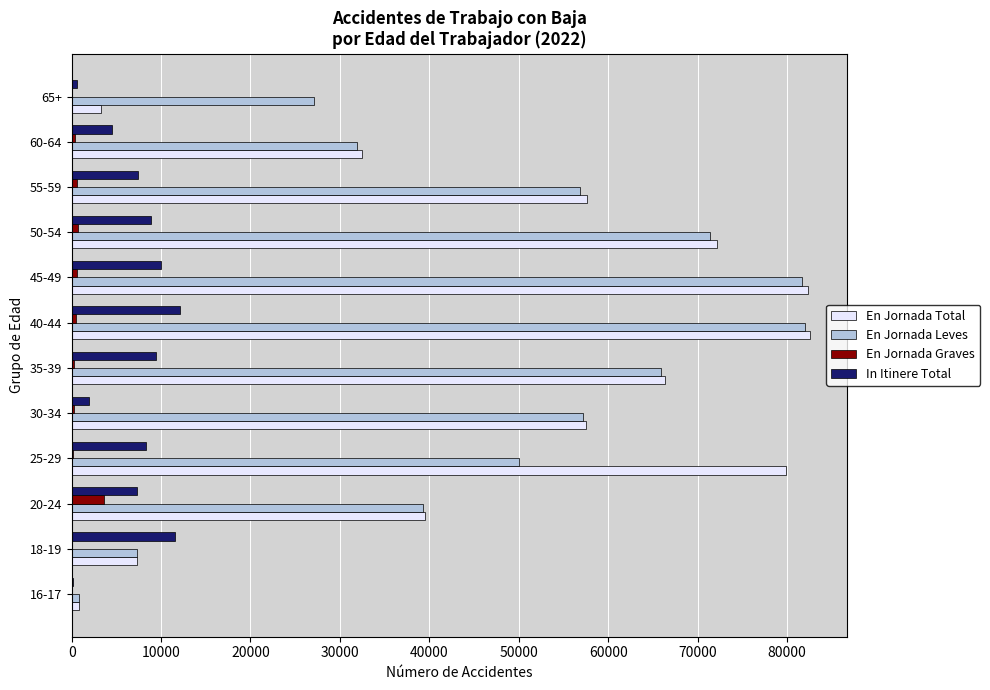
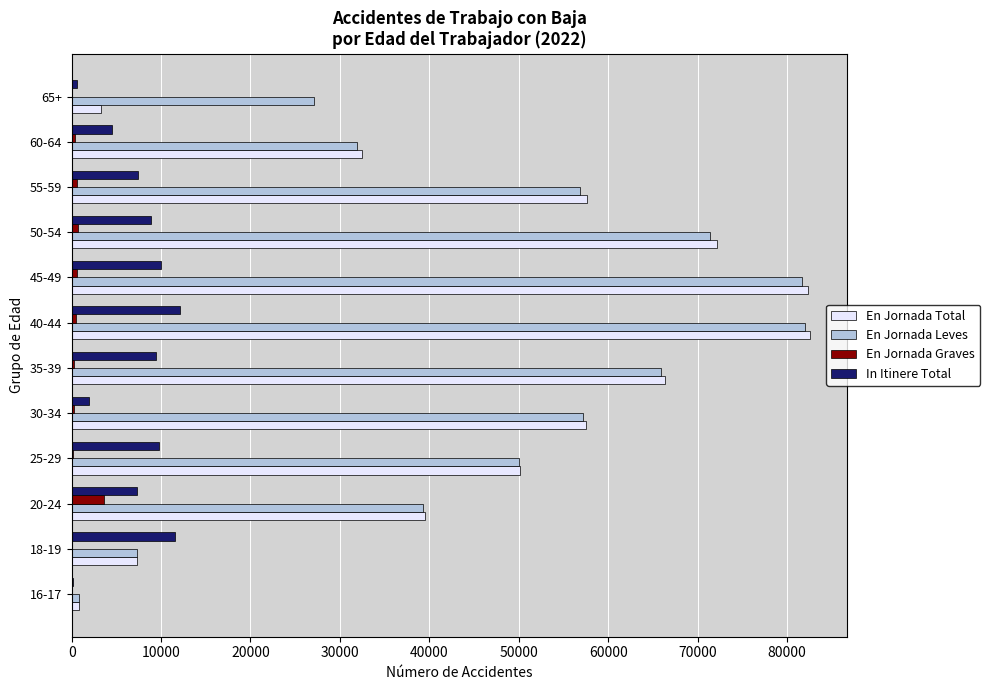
  {
    "En Jornada Total": {
      "65+": 3000,
      "60-64": 32000,
      "55-59": 58000,
      "50-54": 72000,
      "45-49": 82000,
      "40-44": 83000,
      "35-39": 66000,
      "30-34": 58000,
-     "25-29": 80000,
+     "25-29": 50000,
      "20-24": 40000,
      "18-19": 7000,
      "16-17": 1000
    },
    "En Jornada Leves": {
      "65+": 27000,
      "60-64": 32000,
      "55-59": 57000,
      "50-54": 71000,
      "45-49": 82000,
      "40-44": 82000,
      "35-39": 66000,
      "30-34": 57000,
      "25-29": 50000,
      "20-24": 39000,
      "18-19": 7000,
      "16-17": 1000
    },
    "En Jornada Graves": {
      "60-64": 0,
      "55-59": 1000,
      "50-54": 1000,
      "45-49": 1000,
      "40-44": 1000,
      "35-39": 0,
      "20-24": 4000
    },
    "In Itinere Total": {
      "65+": 1000,
      "60-64": 4000,
      "55-59": 7000,
      "50-54": 9000,
      "45-49": 10000,
      "40-44": 12000,
      "35-39": 9000,
      "30-34": 2000,
-     "25-29": 8000,
+     "25-29": 10000,
      "20-24": 7000,
      "18-19": 12000
    }
  }
